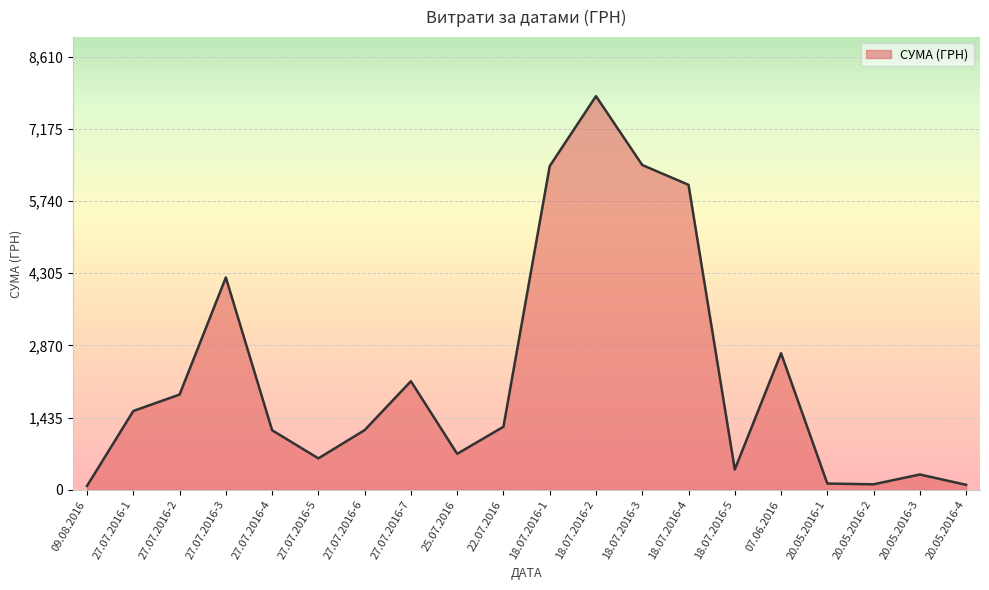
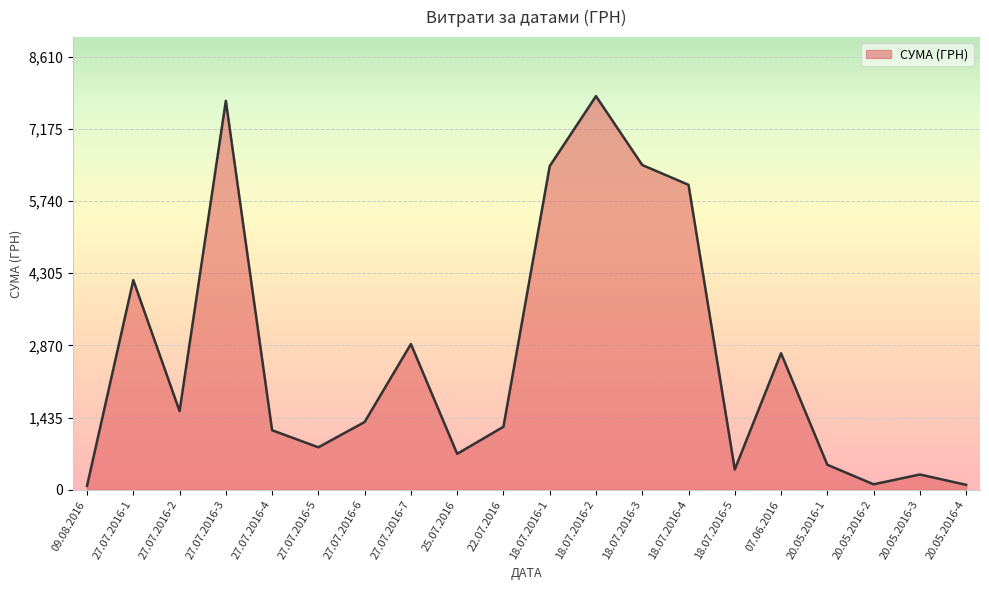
  {
    "09.08.2016": "100",
-   "27.07.2016-1": "1,600",
-   "27.07.2016-2": "1,900",
-   "27.07.2016-3": "4,200",
+   "27.07.2016-1": "4,200",
+   "27.07.2016-2": "1,600",
+   "27.07.2016-3": "7,700",
    "27.07.2016-4": "1,200",
-   "27.07.2016-5": "600",
-   "27.07.2016-6": "1,200",
-   "27.07.2016-7": "2,200",
+   "27.07.2016-5": "800",
+   "27.07.2016-6": "1,300",
+   "27.07.2016-7": "2,900",
    "25.07.2016": "700",
    "22.07.2016": "1,300",
    "18.07.2016-1": "6,400",
    "18.07.2016-2": "7,800",
    "18.07.2016-3": "6,500",
    "18.07.2016-4": "6,100",
    "18.07.2016-5": "400",
    "07.06.2016": "2,700",
-   "20.05.2016-1": "100",
+   "20.05.2016-1": "500",
    "20.05.2016-2": "100",
    "20.05.2016-3": "300",
    "20.05.2016-4": "100"
  }
